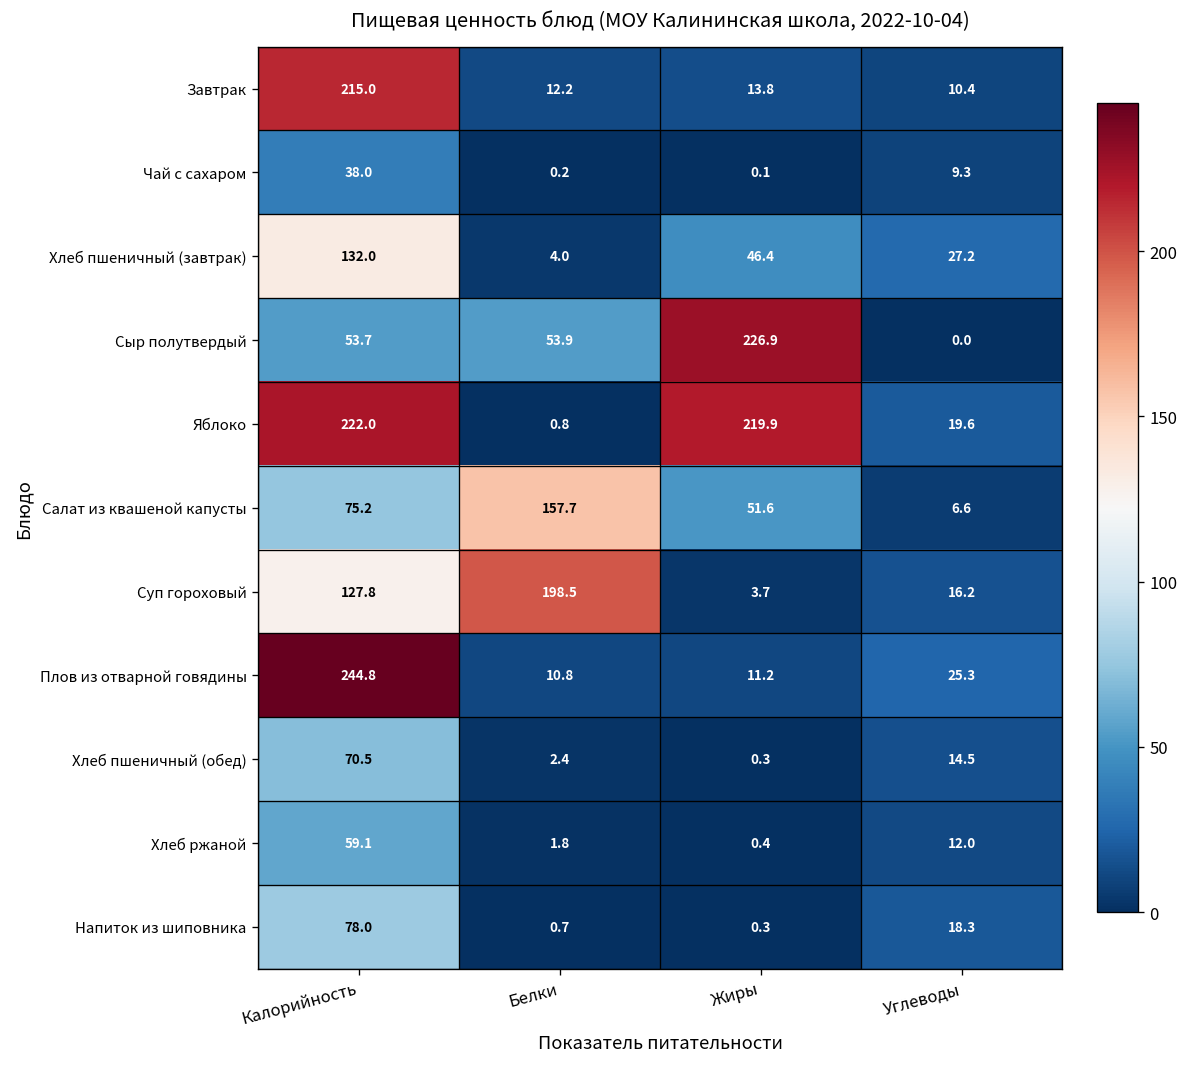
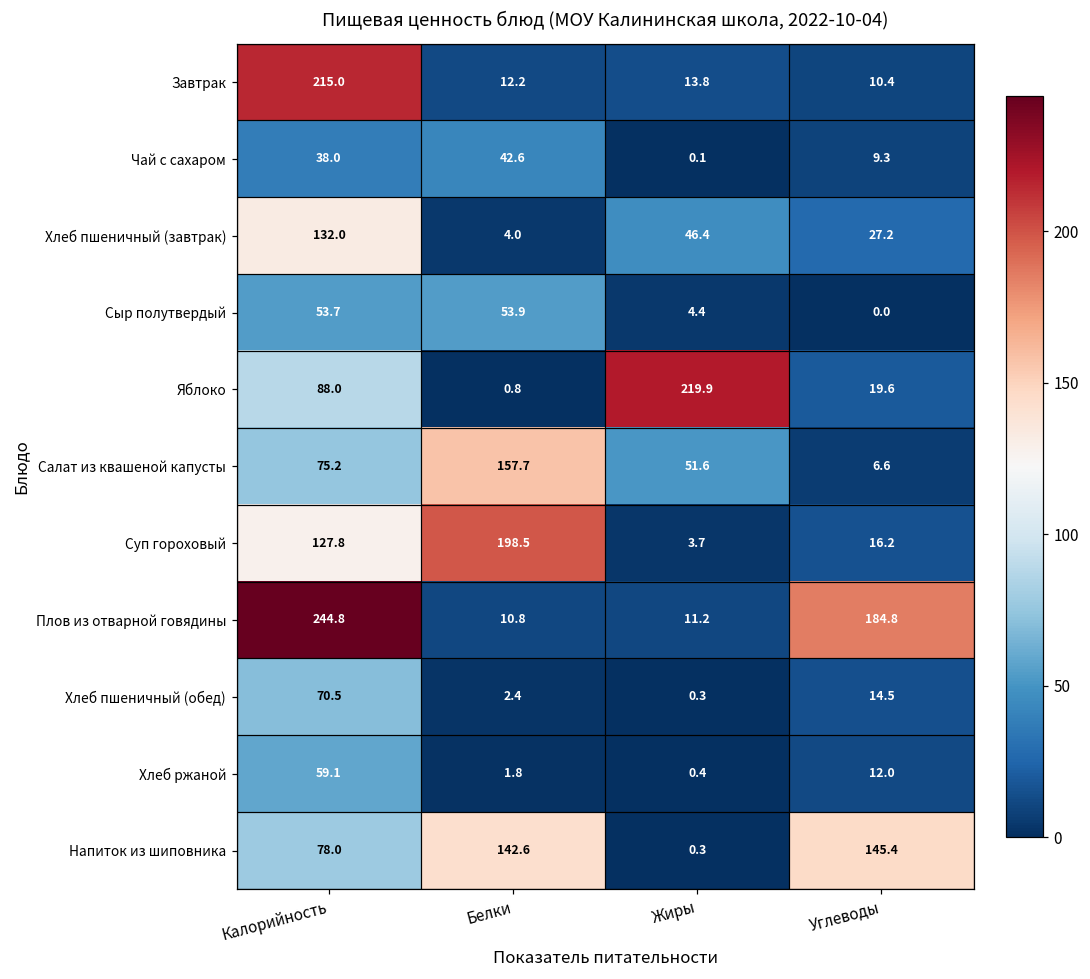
  {
    "Завтрак": {
      "Калорийность": 215.0,
      "Белки": 12.2,
      "Жиры": 13.8,
      "Углеводы": 10.4
    },
    "Чай с сахаром": {
      "Калорийность": 38.0,
-     "Белки": 0.2,
+     "Белки": 42.6,
      "Жиры": 0.1,
      "Углеводы": 9.3
    },
    "Хлеб пшеничный (завтрак)": {
      "Калорийность": 132.0,
      "Белки": 4.0,
      "Жиры": 46.4,
      "Углеводы": 27.2
    },
    "Сыр полутвердый": {
      "Калорийность": 53.7,
      "Белки": 53.9,
-     "Жиры": 226.9,
+     "Жиры": 4.4,
      "Углеводы": 0.0
    },
    "Яблоко": {
-     "Калорийность": 222.0,
+     "Калорийность": 88.0,
      "Белки": 0.8,
      "Жиры": 219.9,
      "Углеводы": 19.6
    },
    "Салат из квашеной капусты": {
      "Калорийность": 75.2,
      "Белки": 157.7,
      "Жиры": 51.6,
      "Углеводы": 6.6
    },
    "Суп гороховый": {
      "Калорийность": 127.8,
      "Белки": 198.5,
      "Жиры": 3.7,
      "Углеводы": 16.2
    },
    "Плов из отварной говядины": {
      "Калорийность": 244.8,
      "Белки": 10.8,
      "Жиры": 11.2,
-     "Углеводы": 25.3
+     "Углеводы": 184.8
    },
    "Хлеб пшеничный (обед)": {
      "Калорийность": 70.5,
      "Белки": 2.4,
      "Жиры": 0.3,
      "Углеводы": 14.5
    },
    "Хлеб ржаной": {
      "Калорийность": 59.1,
      "Белки": 1.8,
      "Жиры": 0.4,
      "Углеводы": 12.0
    },
    "Напиток из шиповника": {
      "Калорийность": 78.0,
-     "Белки": 0.7,
+     "Белки": 142.6,
      "Жиры": 0.3,
-     "Углеводы": 18.3
+     "Углеводы": 145.4
    }
  }
